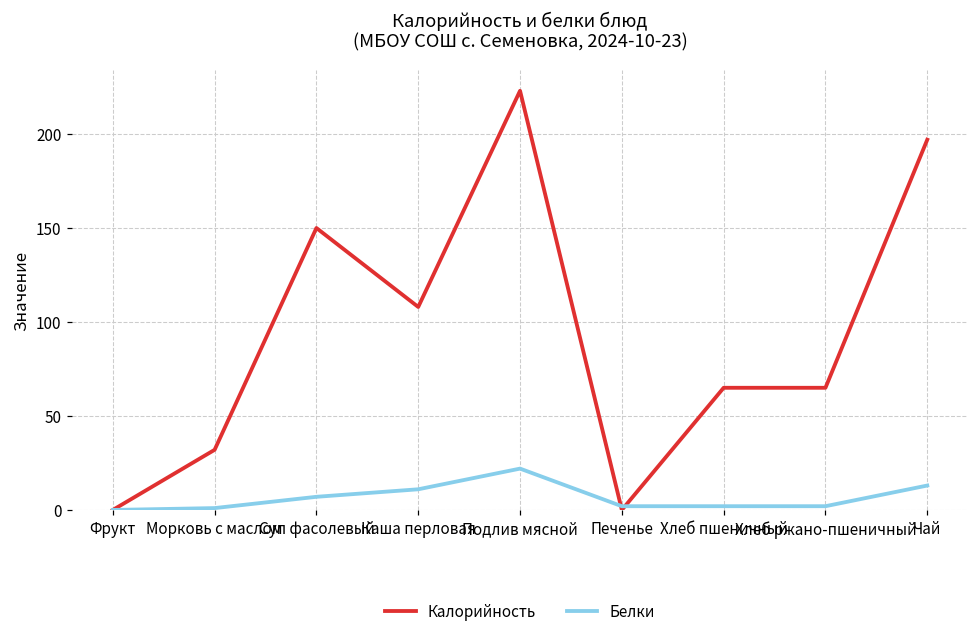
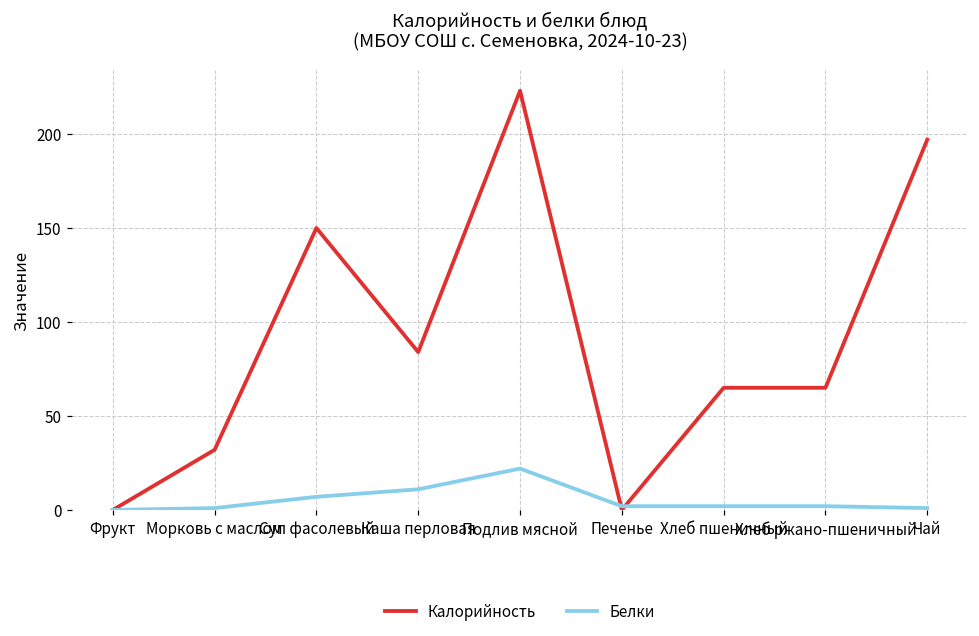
  {
    "Калорийность": {
-     "Каша перловая": 108,
+     "Каша перловая": 84,
      "Подлив мясной": 223,
      "Печенье": 0,
      "Чай": 197
    },
    "Белки": {
      "Каша перловая": 11,
      "Подлив мясной": 22,
      "Печенье": 2,
-     "Чай": 13
+     "Чай": 1
    }
  }
